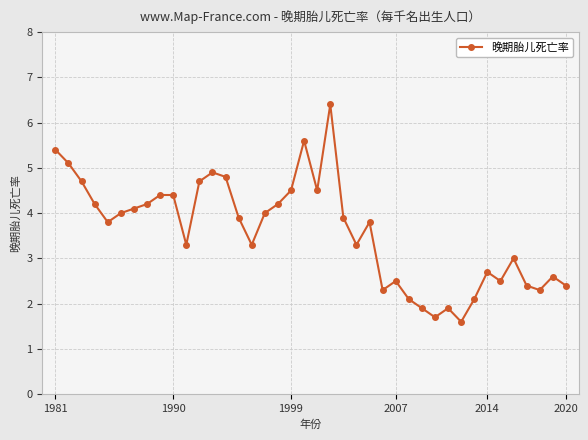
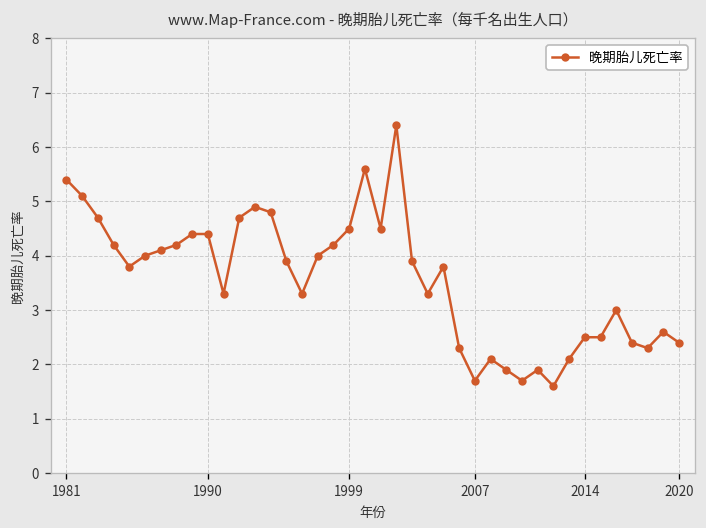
  {
    "1981": 5.4,
    "1990": 4.4,
    "1999": 4.5,
-   "2007": 2.5,
-   "2014": 2.7,
+   "2007": 1.7,
+   "2014": 2.5,
    "2020": 2.4
  }
